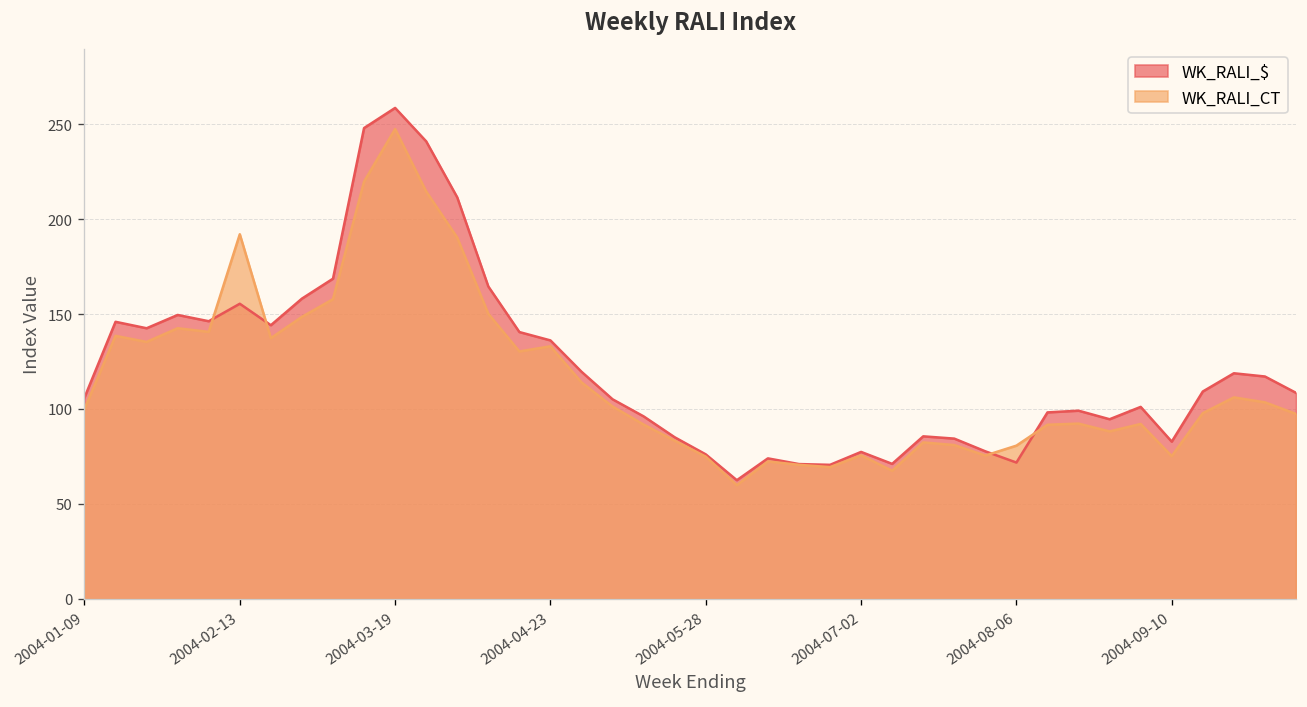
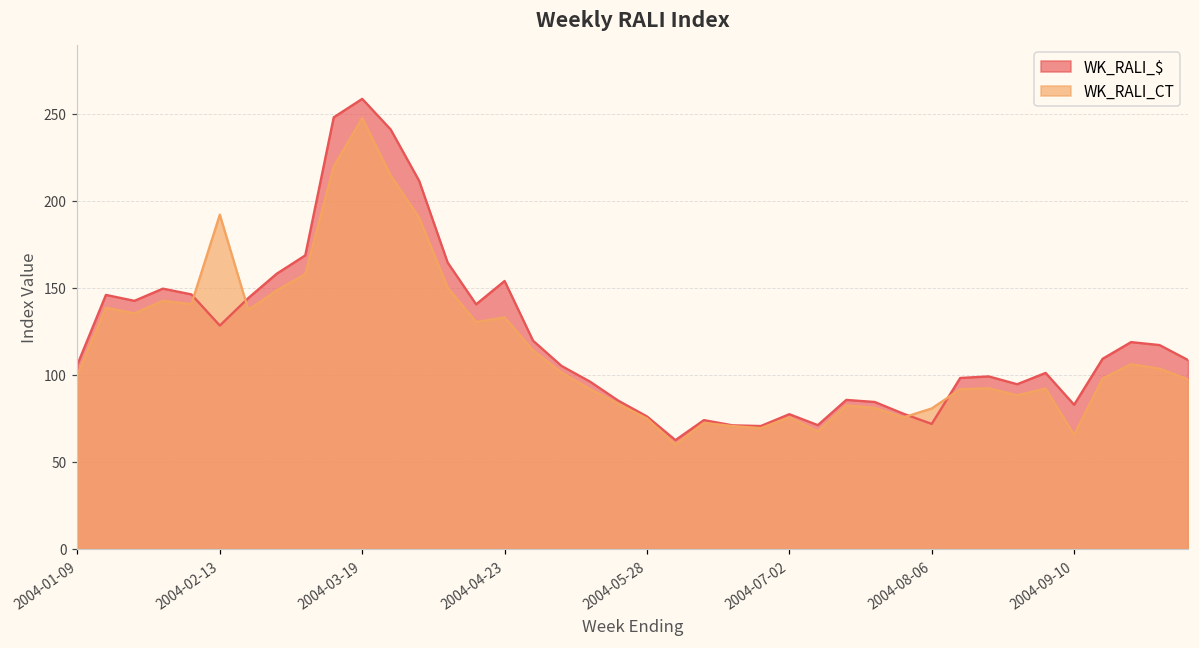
  {
    "WK_RALI_$": {
      "2004-01-09": 106,
-     "2004-02-13": 155,
+     "2004-02-13": 128,
      "2004-03-19": 259,
-     "2004-04-23": 136,
+     "2004-04-23": 154,
      "2004-07-02": 77,
      "2004-08-06": 72,
      "2004-09-10": 83
    },
    "WK_RALI_CT": {
      "2004-01-09": 100,
      "2004-02-13": 192,
      "2004-03-19": 247,
      "2004-04-23": 133,
      "2004-07-02": 76,
      "2004-08-06": 81,
-     "2004-09-10": 75
+     "2004-09-10": 66
    }
  }
